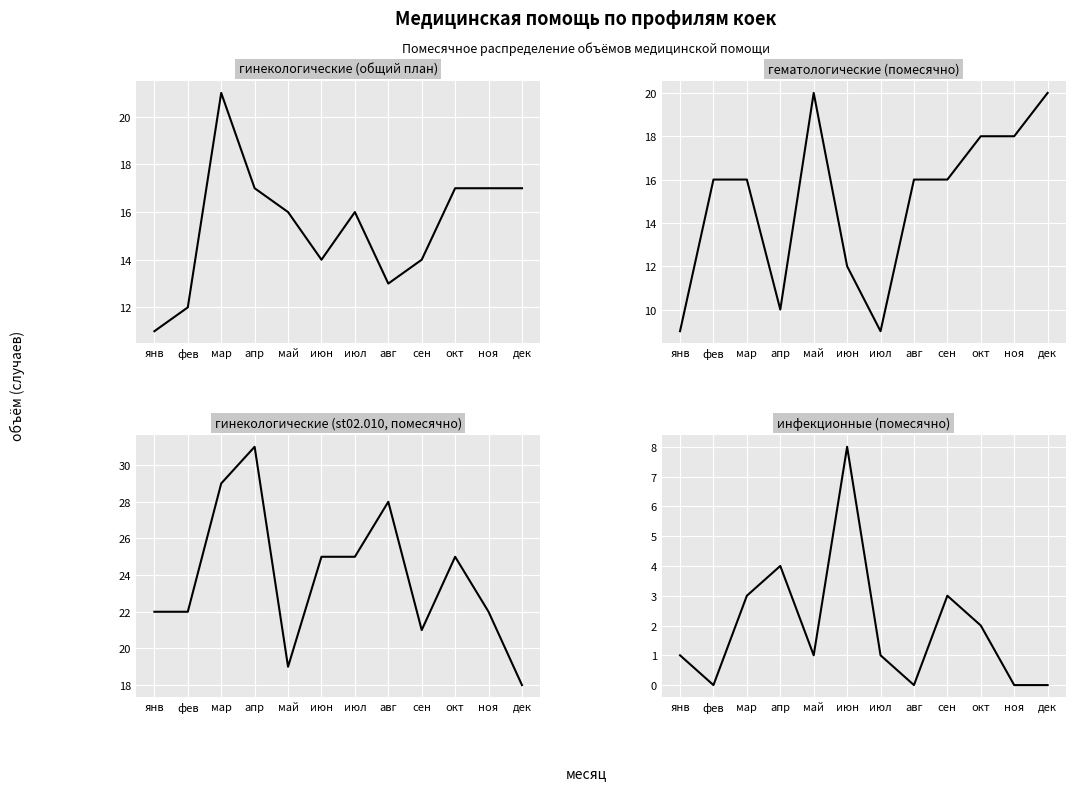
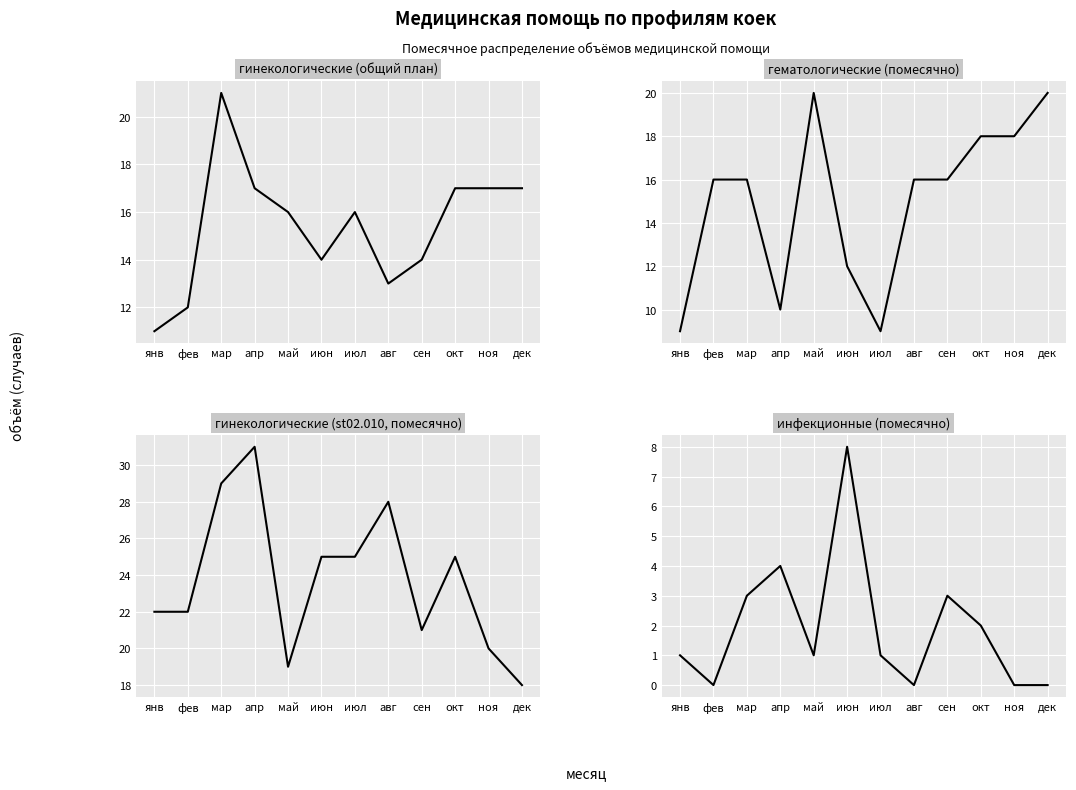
  {
    "гинекологические (общий план)": {
      "янв": 11.0,
      "фев": 12.0,
      "мар": 21.0,
      "апр": 17.0,
      "май": 16.0,
      "июн": 14.0,
      "июл": 16.0,
      "авг": 13.0,
      "сен": 14.0,
      "окт": 17.0,
      "ноя": 17.0,
      "дек": 17.0
    },
    "гематологические (помесячно)": {
      "янв": 9.0,
      "фев": 16.0,
      "мар": 16.0,
      "апр": 10.0,
      "май": 20.0,
      "июн": 12.0,
      "июл": 9.0,
      "авг": 16.0,
      "сен": 16.0,
      "окт": 18.0,
      "ноя": 18.0,
      "дек": 20.0
    },
    "гинекологические (st02.010, помесячно)": {
      "янв": 22,
      "фев": 22,
      "мар": 29,
      "апр": 31,
      "май": 19,
      "июн": 25,
      "июл": 25,
      "авг": 28,
      "сен": 21,
      "окт": 25,
-     "ноя": 22,
+     "ноя": 20,
      "дек": 18
    },
    "инфекционные (помесячно)": {
      "янв": 1.0,
      "фев": 0.0,
      "мар": 3.0,
      "апр": 4.0,
      "май": 1.0,
      "июн": 8.0,
      "июл": 1.0,
      "авг": 0.0,
      "сен": 3.0,
      "окт": 2.0,
      "ноя": 0.0,
      "дек": 0.0
    }
  }
